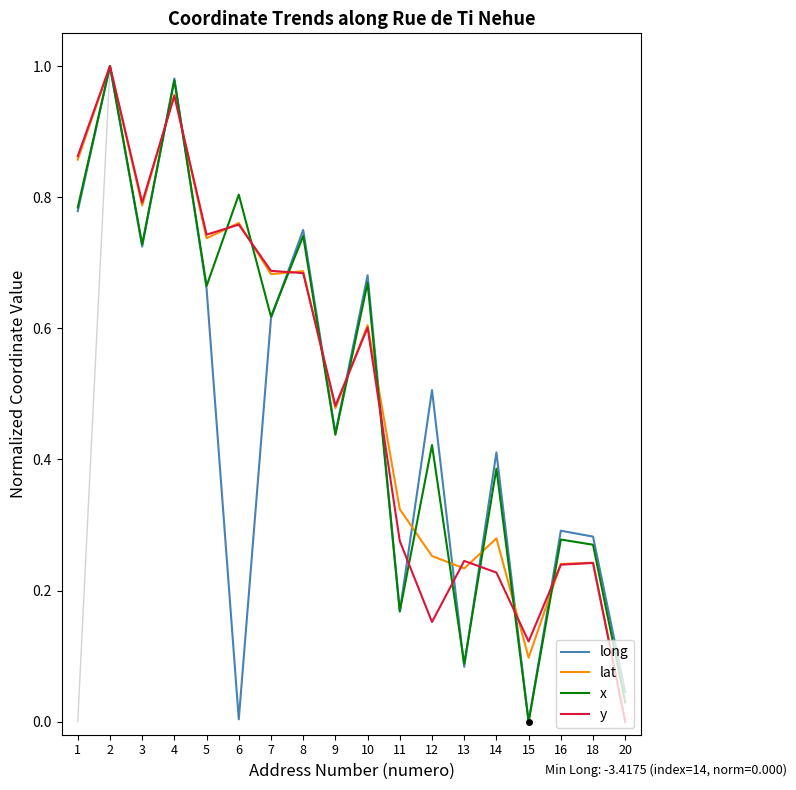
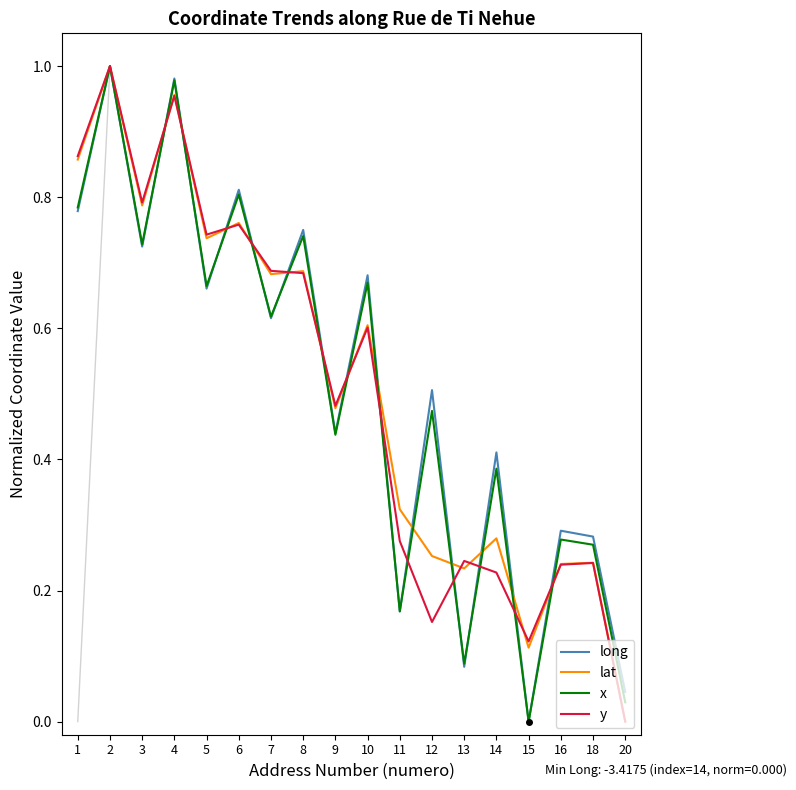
  {
    "long": {
      "1": 0.78,
      "5": 0.66,
-     "6": 0.00,
+     "6": 0.81,
      "8": 0.75,
      "10": 0.68,
      "12": 0.51,
      "13": 0.08,
      "14": 0.41,
      "16": 0.29,
      "18": 0.28
    },
    "lat": {
      "1": 0.86,
      "3": 0.79,
      "5": 0.74,
      "7": 0.68,
      "11": 0.32,
      "12": 0.25,
      "13": 0.23,
      "14": 0.28,
-     "15": 0.10
+     "15": 0.11
    },
    "x": {
      "1": 0.78,
      "5": 0.66,
      "6": 0.80,
      "8": 0.74,
      "10": 0.67,
-     "12": 0.42,
+     "12": 0.47,
      "13": 0.09,
      "14": 0.39,
      "16": 0.28,
      "18": 0.27
    },
    "y": {
      "1": 0.86,
      "3": 0.79,
      "5": 0.74,
      "7": 0.69,
      "11": 0.28,
      "12": 0.15,
      "13": 0.25,
      "14": 0.23,
      "15": 0.12
    }
  }
